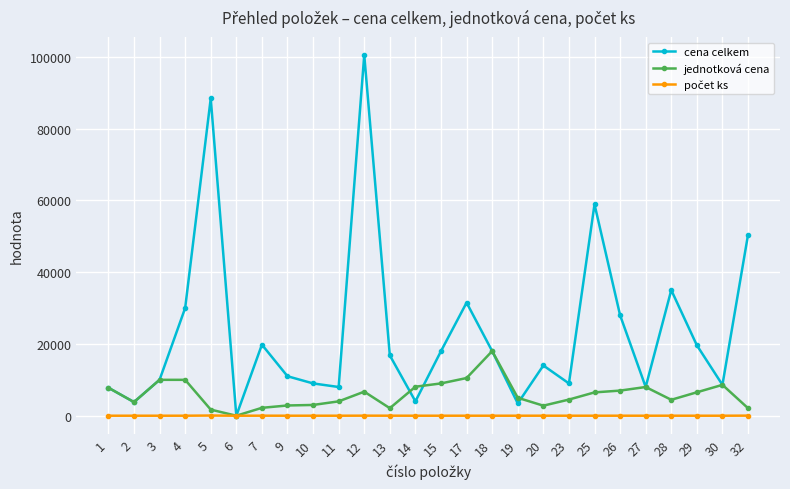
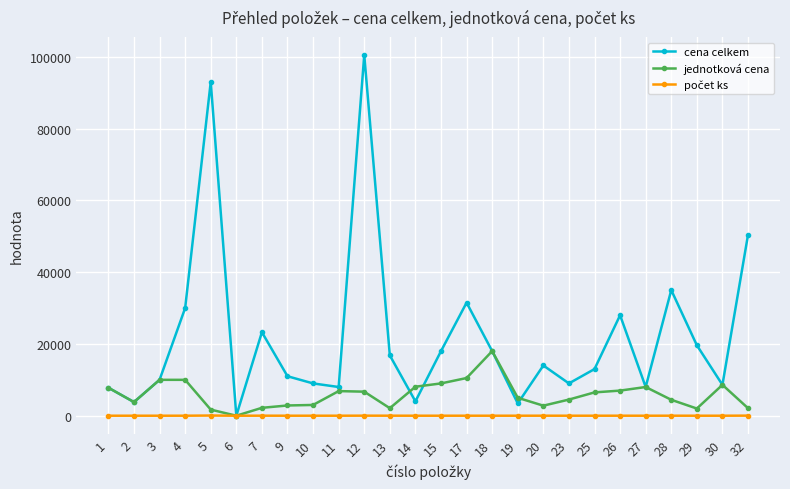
  {
    "cena celkem": {
      "4": 30000,
-     "5": 88000,
-     "7": 20000,
+     "5": 93000,
+     "7": 23000,
      "9": 11000,
      "10": 9000,
      "11": 8000,
      "12": 101000,
      "13": 17000,
      "14": 4000,
      "15": 18000,
      "17": 32000,
      "19": 3000,
      "20": 14000,
      "23": 9000,
-     "25": 59000,
+     "25": 13000,
      "26": 28000,
      "28": 35000,
      "29": 20000,
      "32": 50000
    },
    "jednotková cena": {
      "4": 10000,
      "5": 2000,
      "7": 2000,
      "9": 3000,
      "10": 3000,
-     "11": 4000,
+     "11": 7000,
      "12": 7000,
      "13": 2000,
      "14": 8000,
      "15": 9000,
      "17": 11000,
      "19": 5000,
      "20": 3000,
      "23": 5000,
      "25": 7000,
      "26": 7000,
      "28": 4000,
-     "29": 7000,
+     "29": 2000,
      "32": 2000
    },
    "počet ks": {
      "1": 0,
      "2": 0,
      "3": 0,
      "4": 0,
      "5": 0,
      "7": 0,
      "9": 0,
      "10": 0,
      "11": 0,
      "12": 0,
      "13": 0,
      "14": 0,
      "15": 0,
      "17": 0,
      "18": 0,
      "19": 0,
      "20": 0,
      "23": 0,
      "25": 0,
      "26": 0,
      "27": 0,
      "28": 0,
      "29": 0,
      "30": 0,
      "32": 0
    }
  }
